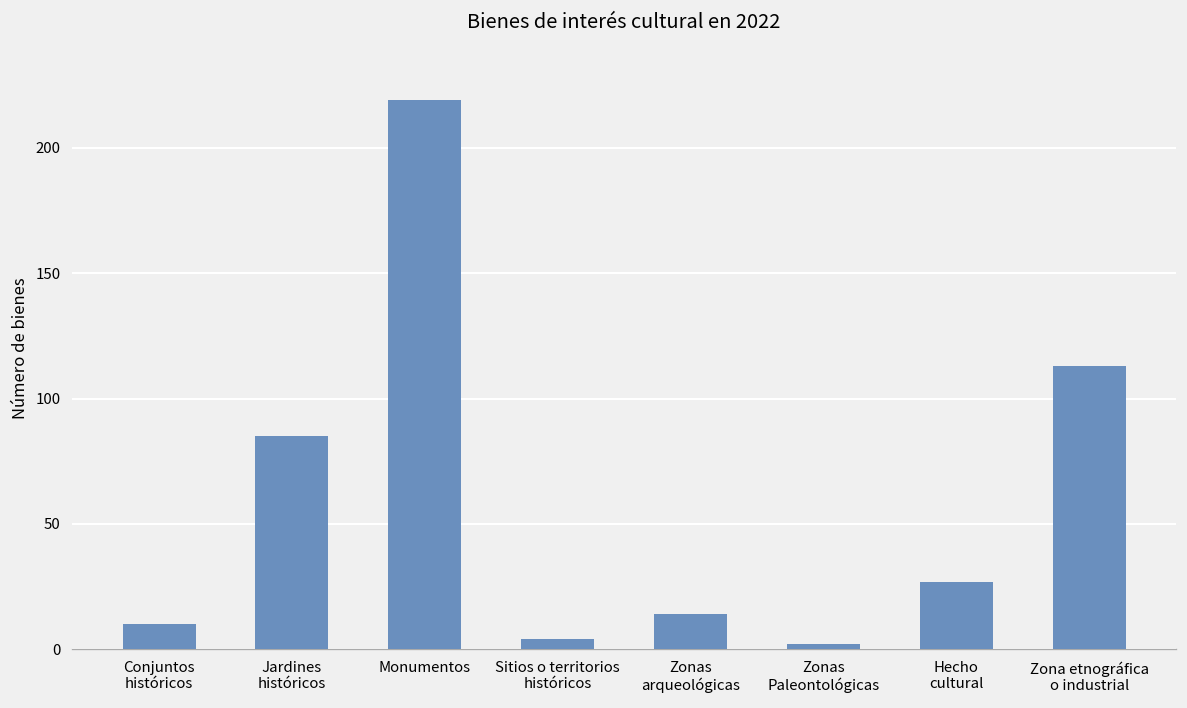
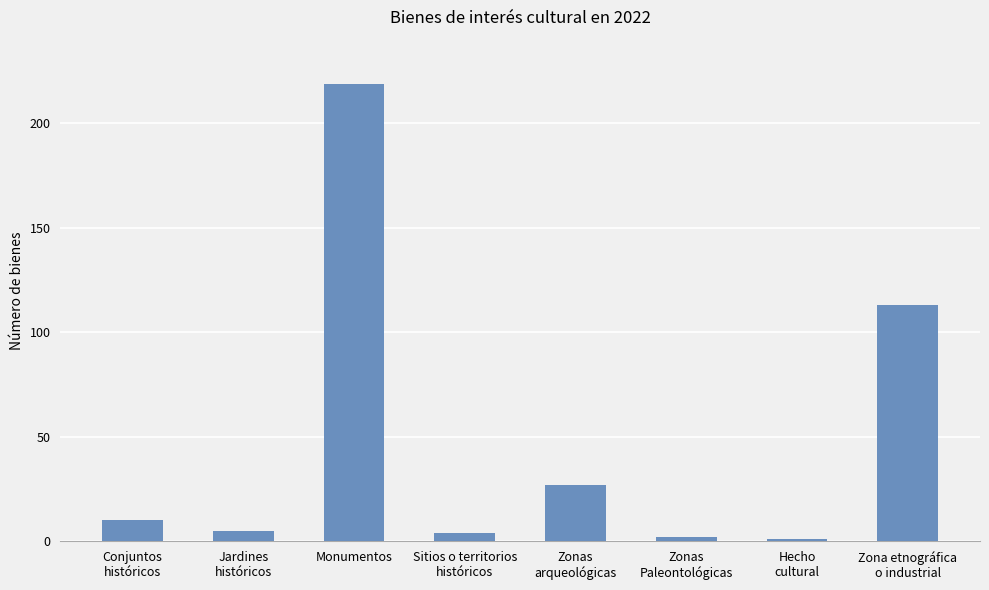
  {
    "Conjuntos históricos": 10,
-   "Jardines históricos": 85,
+   "Jardines históricos": 5,
    "Monumentos": 219,
    "Sitios o territorios históricos": 4,
-   "Zonas arqueológicas": 14,
+   "Zonas arqueológicas": 27,
    "Zonas Paleontológicas": 2,
-   "Hecho cultural": 27,
+   "Hecho cultural": 1,
    "Zona etnográfica o industrial": 113
  }
